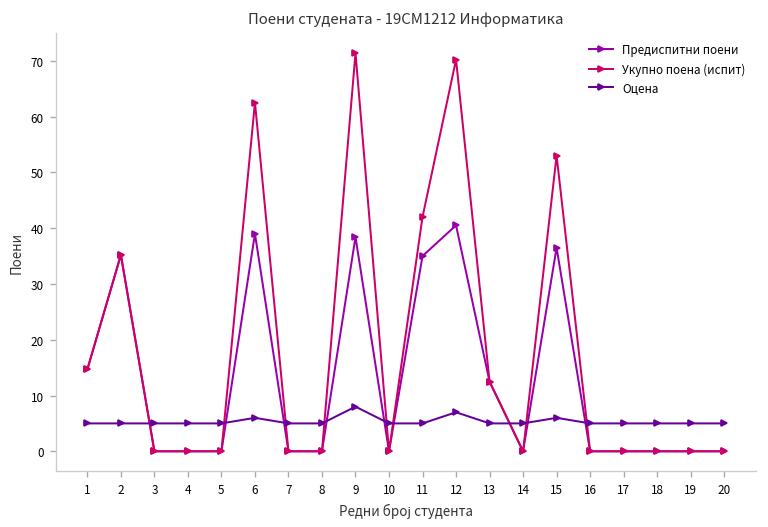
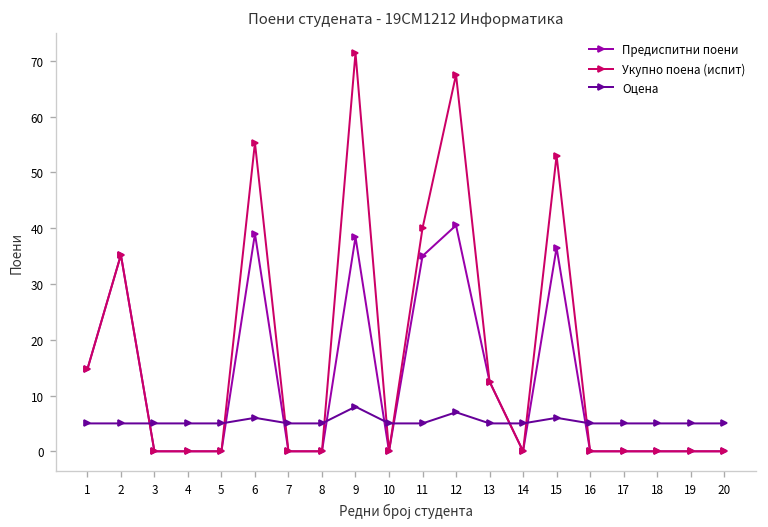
  {
    "Укупно поена (испит)": {
-     "6": 63,
+     "6": 55,
      "9": 71,
-     "11": 42,
-     "12": 70,
+     "11": 40,
+     "12": 68,
      "15": 53
    }
  }
